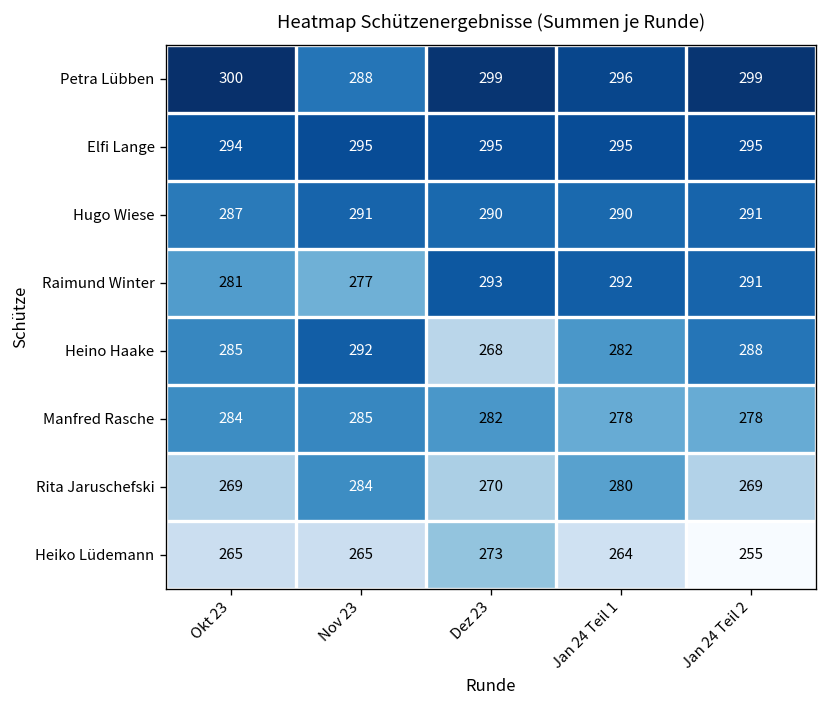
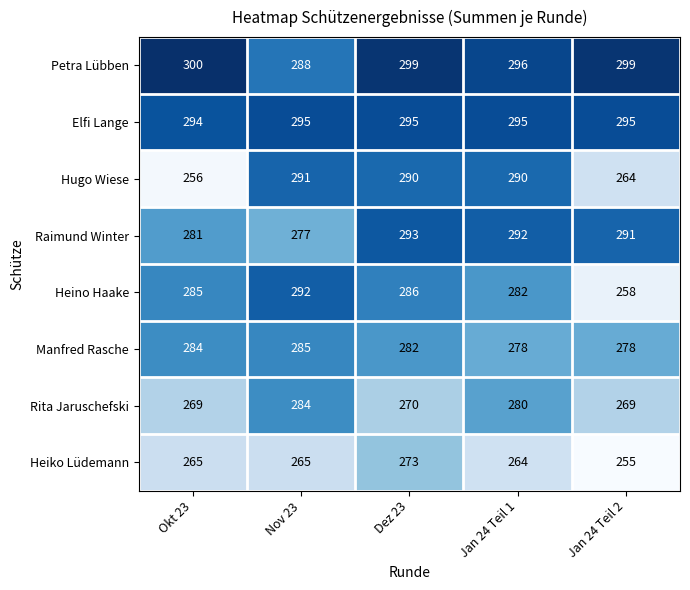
  {
    "Petra Lübben": {
      "Okt 23": 300,
      "Nov 23": 288,
      "Dez 23": 299,
      "Jan 24 Teil 1": 296,
      "Jan 24 Teil 2": 299
    },
    "Elfi Lange": {
      "Okt 23": 294,
      "Nov 23": 295,
      "Dez 23": 295,
      "Jan 24 Teil 1": 295,
      "Jan 24 Teil 2": 295
    },
    "Hugo Wiese": {
-     "Okt 23": 287,
+     "Okt 23": 256,
      "Nov 23": 291,
      "Dez 23": 290,
      "Jan 24 Teil 1": 290,
-     "Jan 24 Teil 2": 291
+     "Jan 24 Teil 2": 264
    },
    "Raimund Winter": {
      "Okt 23": 281,
      "Nov 23": 277,
      "Dez 23": 293,
      "Jan 24 Teil 1": 292,
      "Jan 24 Teil 2": 291
    },
    "Heino Haake": {
      "Okt 23": 285,
      "Nov 23": 292,
-     "Dez 23": 268,
+     "Dez 23": 286,
      "Jan 24 Teil 1": 282,
-     "Jan 24 Teil 2": 288
+     "Jan 24 Teil 2": 258
    },
    "Manfred Rasche": {
      "Okt 23": 284,
      "Nov 23": 285,
      "Dez 23": 282,
      "Jan 24 Teil 1": 278,
      "Jan 24 Teil 2": 278
    },
    "Rita Jaruschefski": {
      "Okt 23": 269,
      "Nov 23": 284,
      "Dez 23": 270,
      "Jan 24 Teil 1": 280,
      "Jan 24 Teil 2": 269
    },
    "Heiko Lüdemann": {
      "Okt 23": 265,
      "Nov 23": 265,
      "Dez 23": 273,
      "Jan 24 Teil 1": 264,
      "Jan 24 Teil 2": 255
    }
  }
